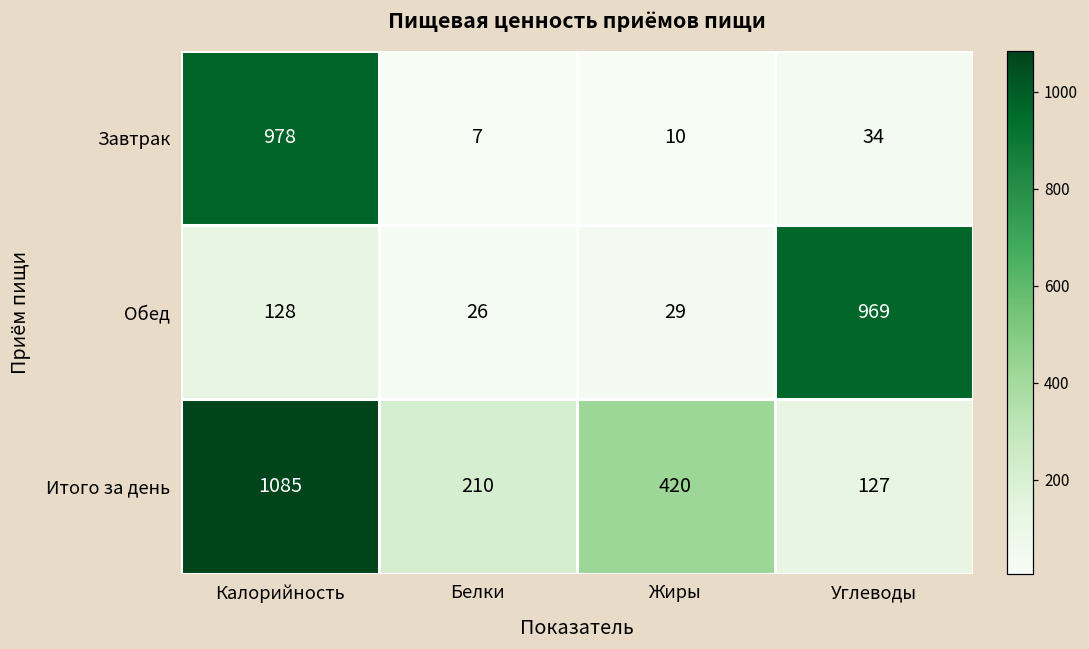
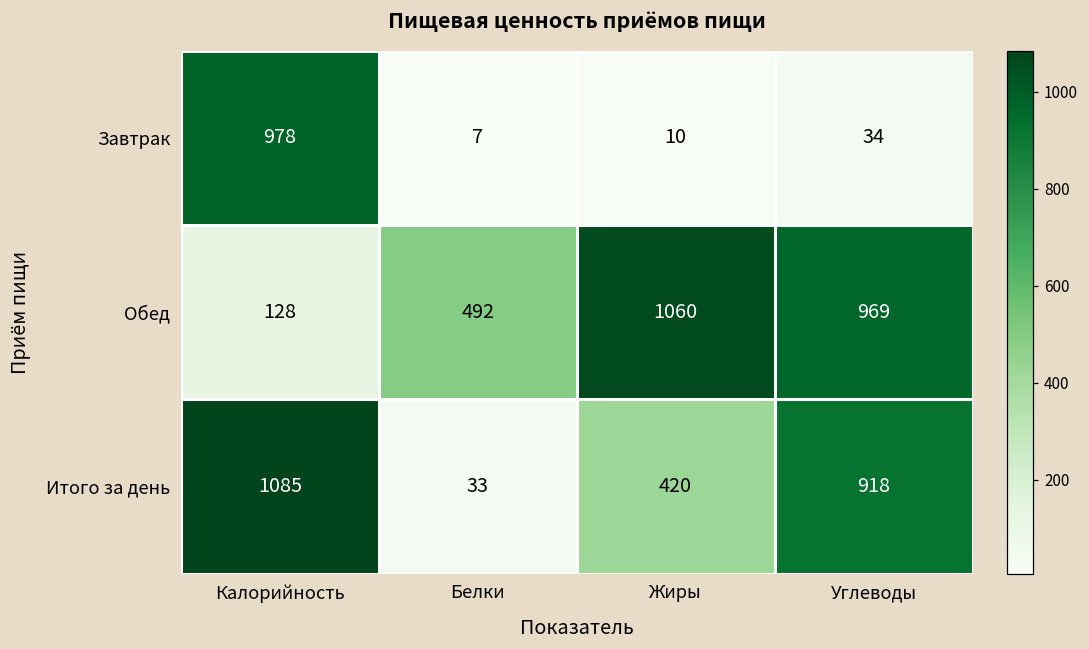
  {
    "Завтрак": {
      "Калорийность": 978,
      "Белки": 7,
      "Жиры": 10,
      "Углеводы": 34
    },
    "Обед": {
      "Калорийность": 128,
-     "Белки": 26,
-     "Жиры": 29,
+     "Белки": 492,
+     "Жиры": 1060,
      "Углеводы": 969
    },
    "Итого за день": {
      "Калорийность": 1085,
-     "Белки": 210,
+     "Белки": 33,
      "Жиры": 420,
-     "Углеводы": 127
+     "Углеводы": 918
    }
  }
